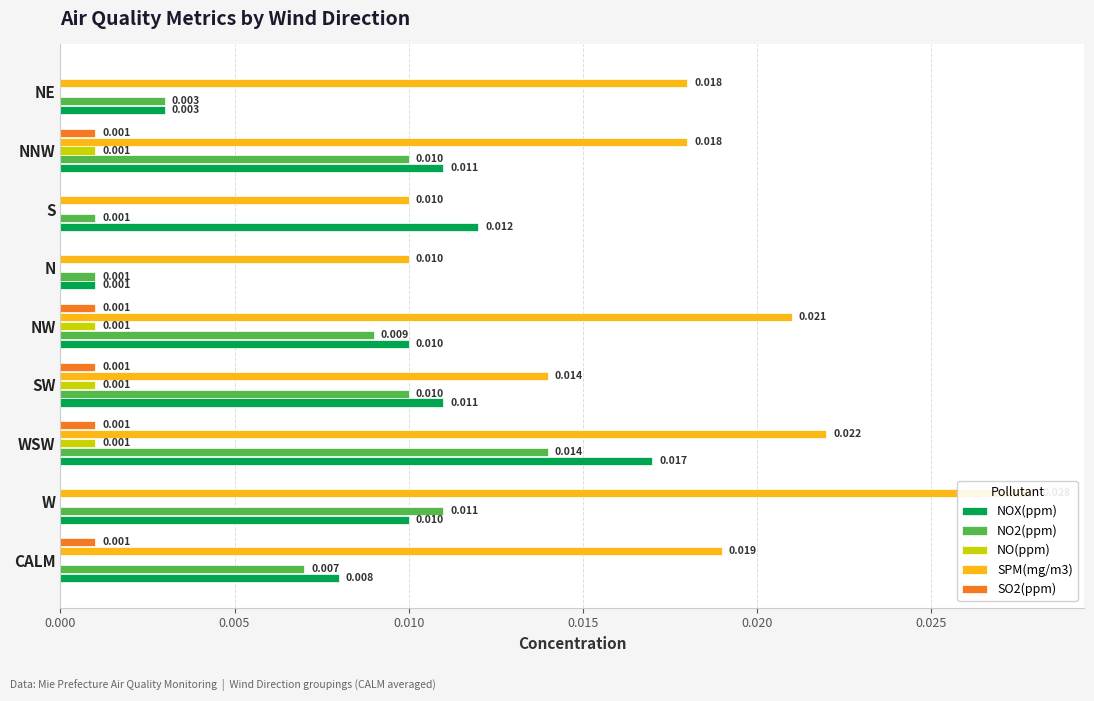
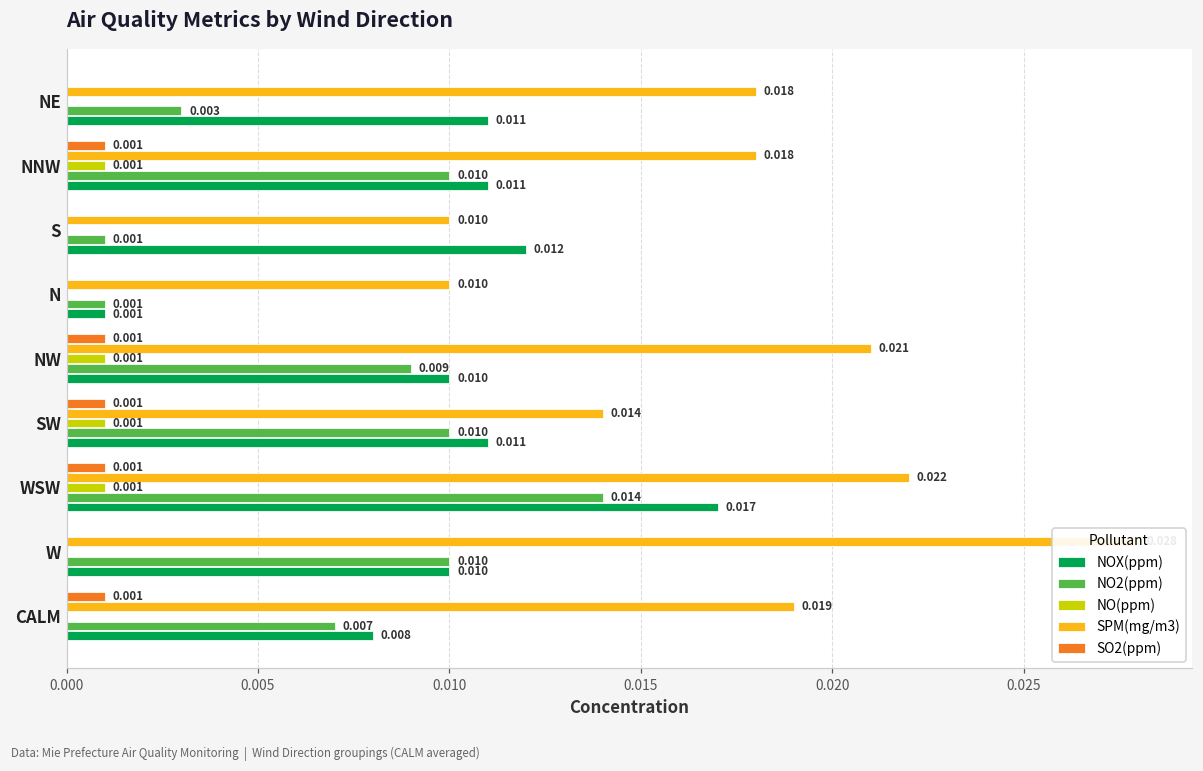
  {
    "NOX(ppm)": {
-     "NE": 0.003,
+     "NE": 0.011,
      "NNW": 0.011,
      "S": 0.012,
      "N": 0.001,
      "NW": 0.010,
      "SW": 0.011,
      "WSW": 0.017,
      "W": 0.010,
      "CALM": 0.008
    },
    "NO2(ppm)": {
      "NE": 0.003,
      "NNW": 0.010,
      "S": 0.001,
      "N": 0.001,
      "NW": 0.009,
      "SW": 0.010,
      "WSW": 0.014,
-     "W": 0.011,
+     "W": 0.010,
      "CALM": 0.007
    },
    "NO(ppm)": {
      "NNW": 0.001,
      "NW": 0.001,
      "SW": 0.001,
      "WSW": 0.001
    },
    "SPM(mg/m3)": {
      "NE": 0.018,
      "NNW": 0.018,
      "S": 0.010,
      "N": 0.010,
      "NW": 0.021,
      "SW": 0.014,
      "WSW": 0.022,
      "CALM": 0.019
    },
    "SO2(ppm)": {
      "NNW": 0.001,
      "NW": 0.001,
      "SW": 0.001,
      "WSW": 0.001,
      "CALM": 0.001
    }
  }
